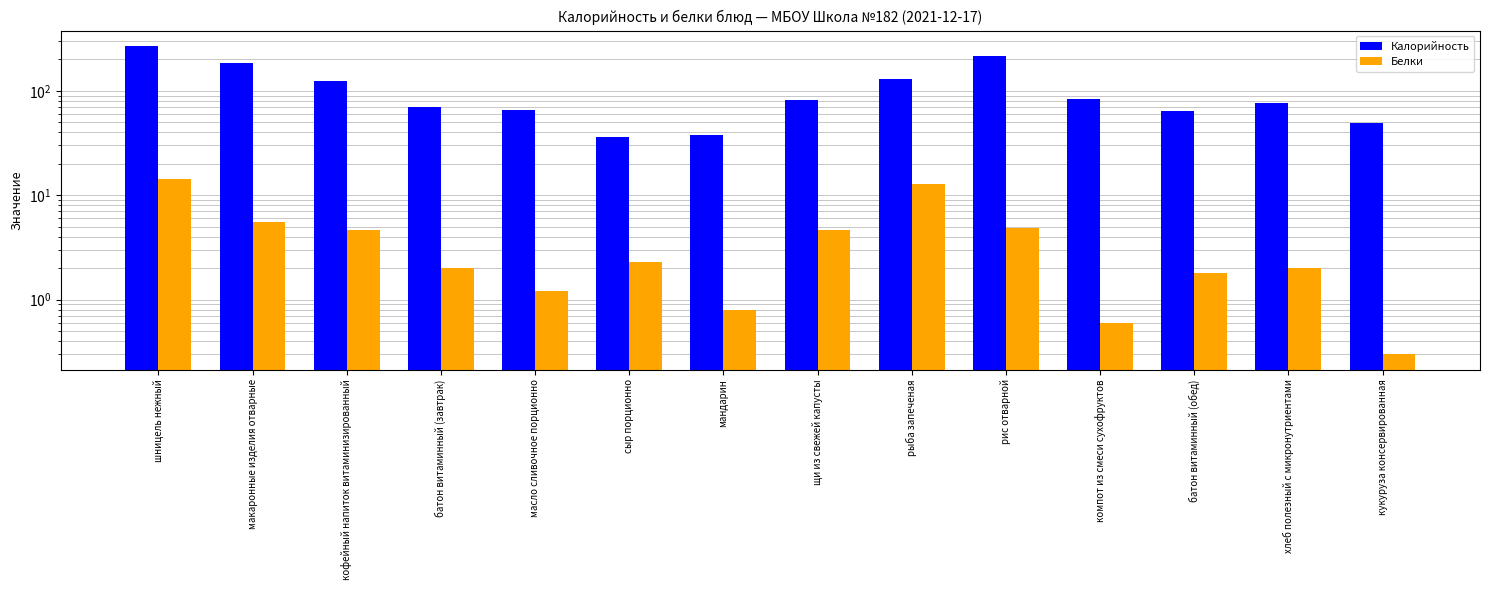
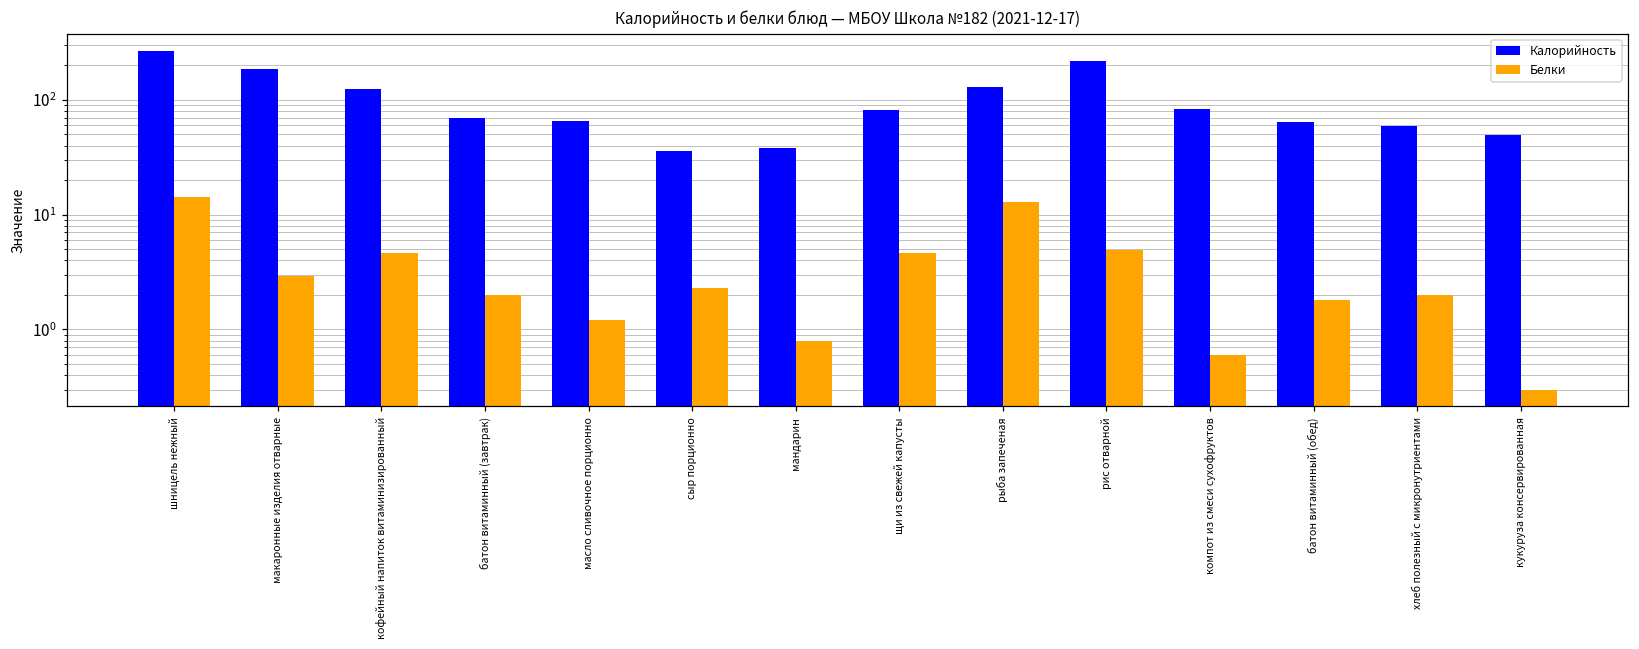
  {
    "Калорийность": {
      "шницель нежный": 270,
      "макаронные изделия отварные": 190,
      "кофейный напиток витаминизированный": 130,
      "батон витаминный (завтрак)": 70,
      "масло сливочное порционно": 70,
      "сыр порционно": 36,
      "мандарин": 38,
      "щи из свежей капусты": 80,
      "рыба запеченая": 130,
      "рис отварной": 220,
      "компот из смеси сухофруктов": 80,
      "батон витаминный (обед)": 60,
-     "хлеб полезный с микронутриентами": 80,
+     "хлеб полезный с микронутриентами": 60,
      "кукуруза консервированная": 50
    },
    "Белки": {
      "шницель нежный": 14,
-     "макаронные изделия отварные": 6,
+     "макаронные изделия отварные": 2.9,
      "кофейный напиток витаминизированный": 5,
      "батон витаминный (завтрак)": 2.0,
      "масло сливочное порционно": 1.2,
      "сыр порционно": 2.3,
      "мандарин": 0.8,
      "щи из свежей капусты": 5,
      "рыба запеченая": 13,
      "рис отварной": 5,
      "компот из смеси сухофруктов": 0.6,
      "батон витаминный (обед)": 1.8,
      "хлеб полезный с микронутриентами": 2.0,
      "кукуруза консервированная": 0.3
    }
  }
